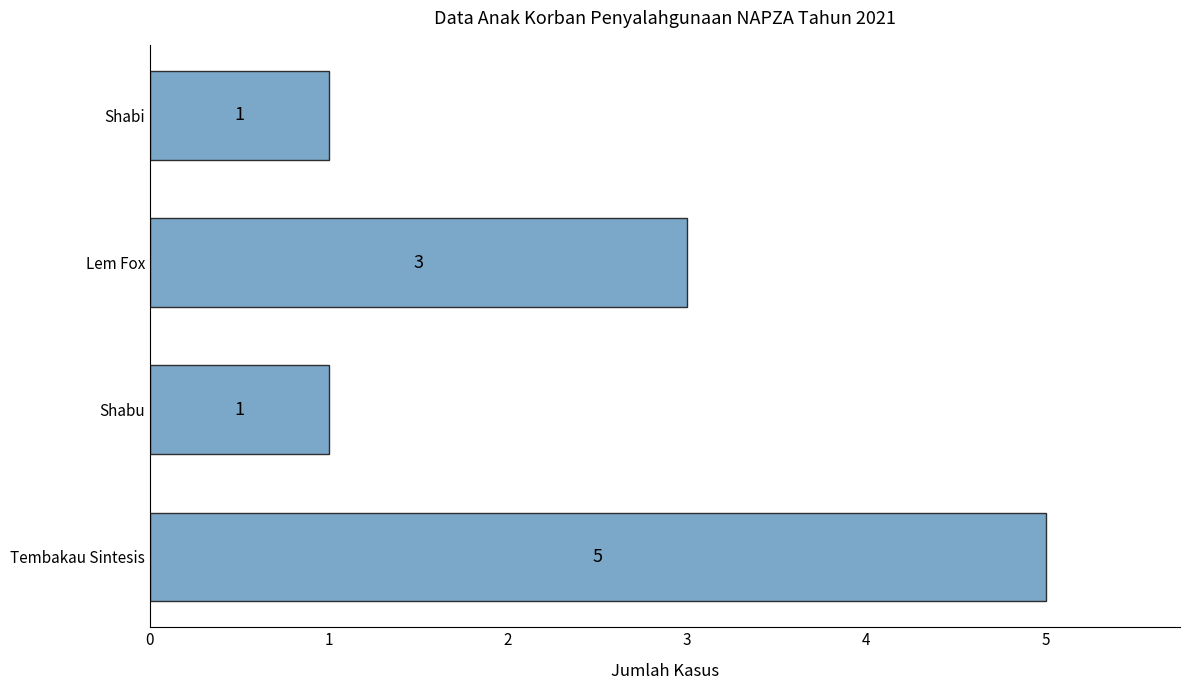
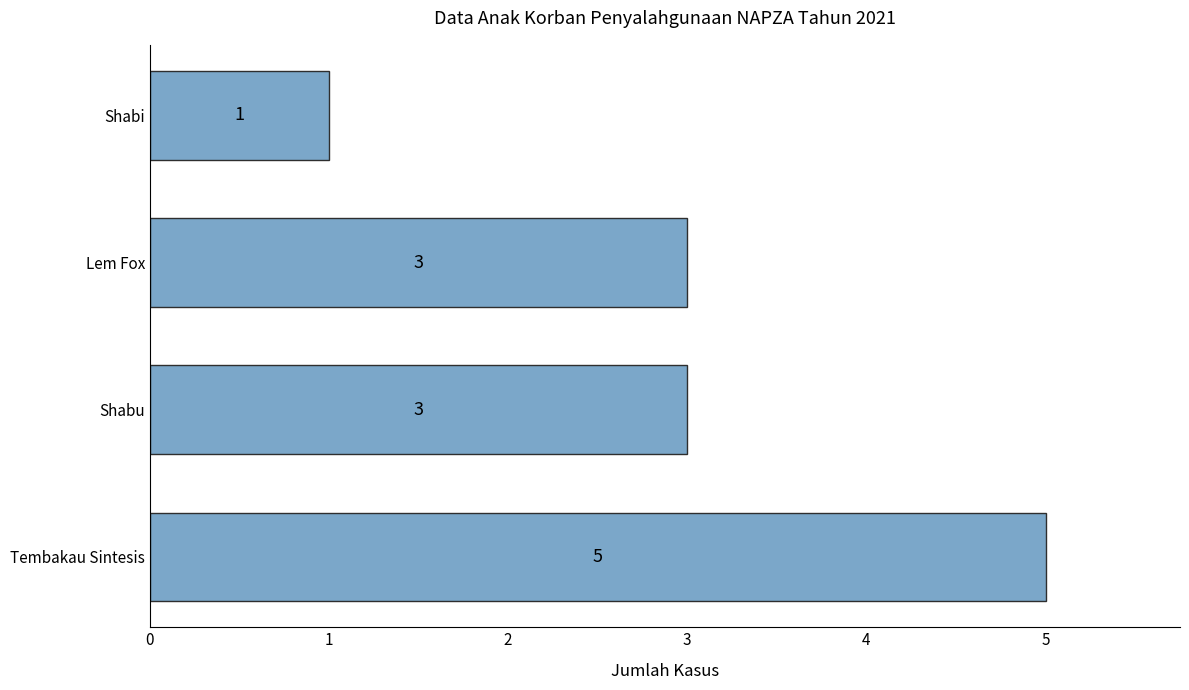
  {
    "Shabi": 1,
    "Lem Fox": 3,
-   "Shabu": 1,
+   "Shabu": 3,
    "Tembakau Sintesis": 5
  }
